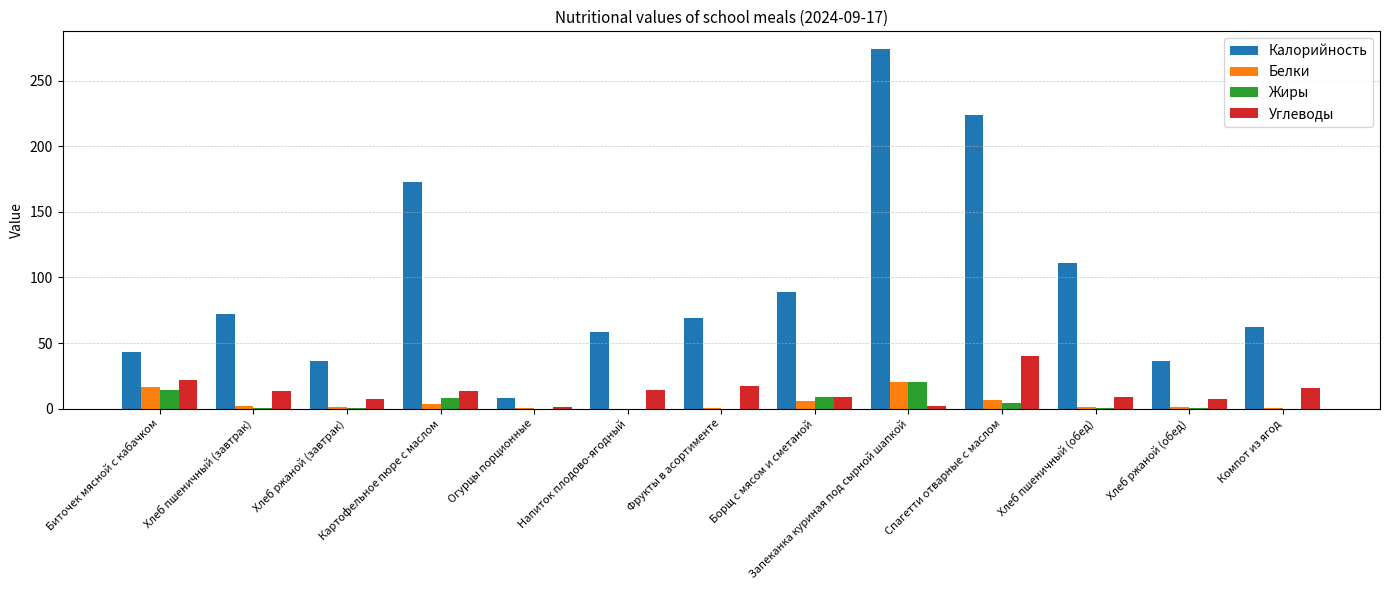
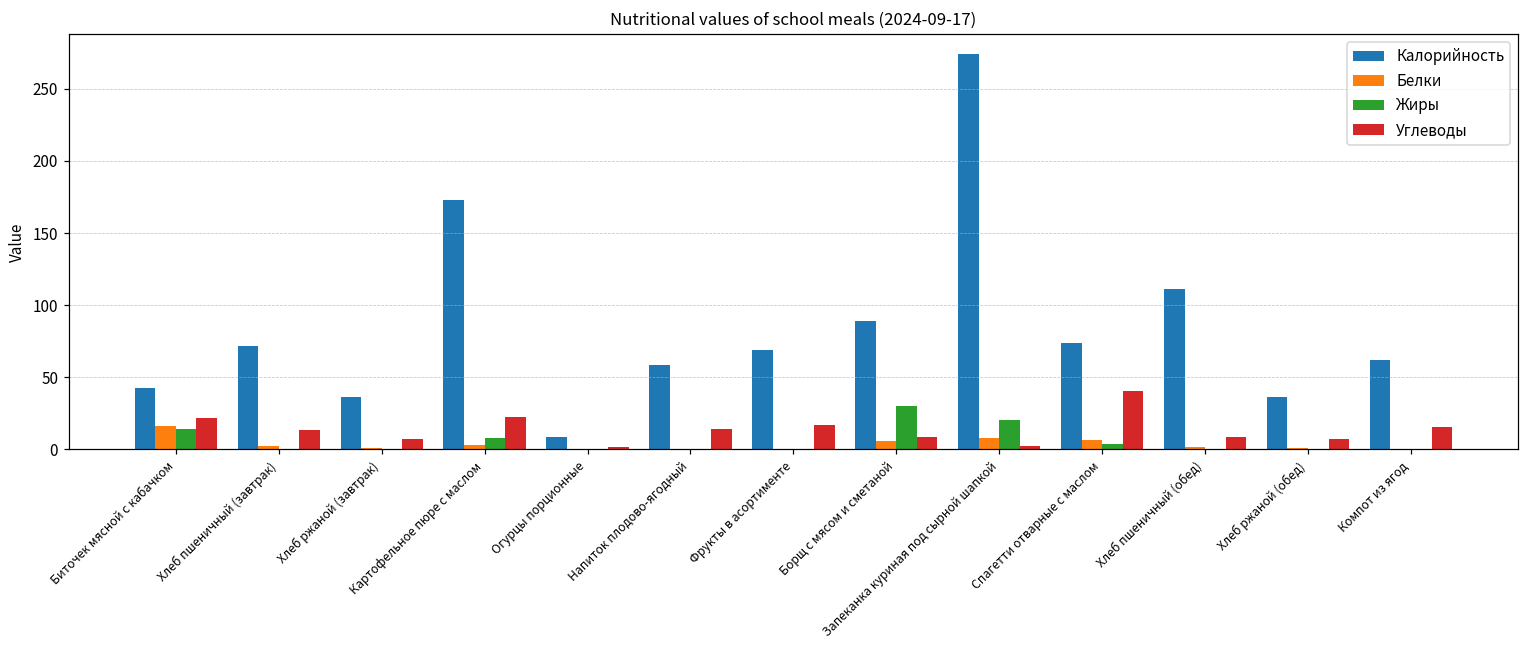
  {
    "Калорийность": {
      "Биточек мясной с кабачком": 43,
      "Хлеб пшеничный (завтрак)": 72,
      "Хлеб ржаной (завтрак)": 36,
      "Картофельное пюре с маслом": 173,
      "Огурцы порционные": 8,
      "Напиток плодово-ягодный": 58,
      "Фрукты в асортименте": 69,
      "Борщ с мясом и сметаной": 89,
      "Запеканка куриная под сырной шапкой": 274,
-     "Спагетти отварные с маслом": 224,
+     "Спагетти отварные с маслом": 74,
      "Хлеб пшеничный (обед)": 111,
      "Хлеб ржаной (обед)": 36,
      "Компот из ягод": 62
    },
    "Белки": {
      "Биточек мясной с кабачком": 16,
      "Хлеб пшеничный (завтрак)": 2,
      "Картофельное пюре с маслом": 3,
      "Напиток плодово-ягодный": 0,
      "Борщ с мясом и сметаной": 6,
-     "Запеканка куриная под сырной шапкой": 20,
+     "Запеканка куриная под сырной шапкой": 8,
      "Спагетти отварные с маслом": 6
    },
    "Жиры": {
      "Биточек мясной с кабачком": 14,
      "Картофельное пюре с маслом": 8,
      "Напиток плодово-ягодный": 0,
      "Фрукты в асортименте": 0,
-     "Борщ с мясом и сметаной": 9,
+     "Борщ с мясом и сметаной": 30,
      "Запеканка куриная под сырной шапкой": 20,
      "Спагетти отварные с маслом": 4,
      "Компот из ягод": 0
    },
    "Углеводы": {
      "Биточек мясной с кабачком": 22,
      "Хлеб пшеничный (завтрак)": 13,
      "Хлеб ржаной (завтрак)": 7,
-     "Картофельное пюре с маслом": 13,
+     "Картофельное пюре с маслом": 22,
      "Напиток плодово-ягодный": 14,
      "Фрукты в асортименте": 17,
      "Борщ с мясом и сметаной": 9,
      "Запеканка куриная под сырной шапкой": 2,
      "Спагетти отварные с маслом": 40,
      "Хлеб пшеничный (обед)": 9,
      "Хлеб ржаной (обед)": 7,
      "Компот из ягод": 15
    }
  }
